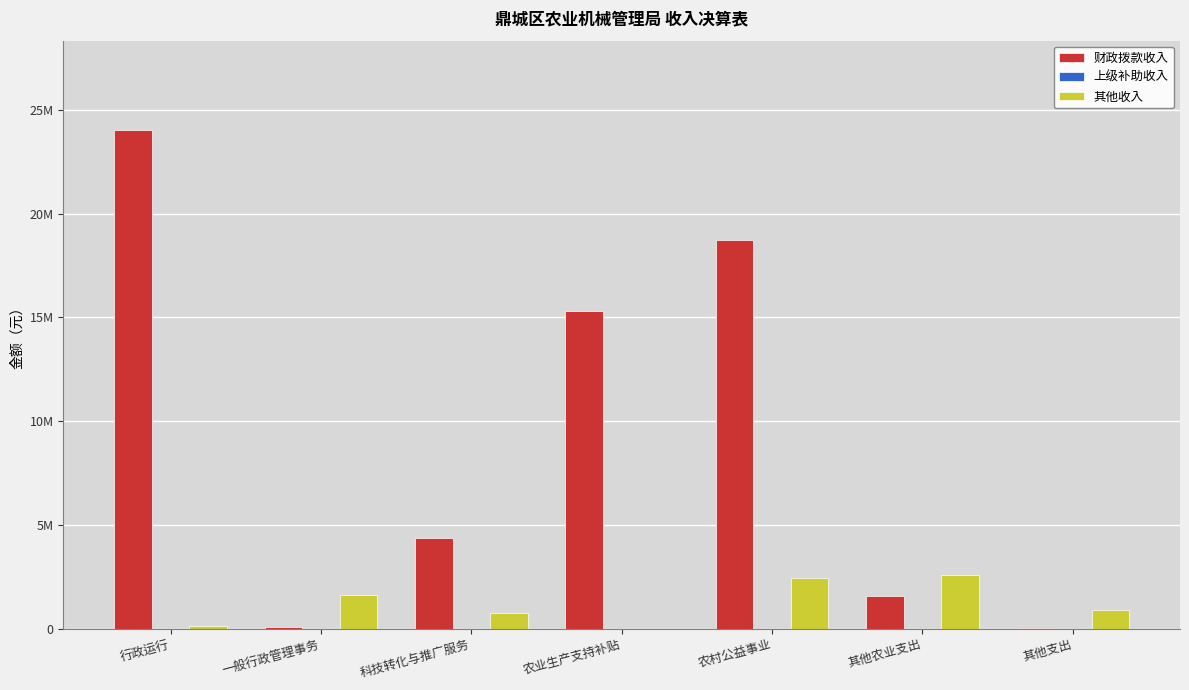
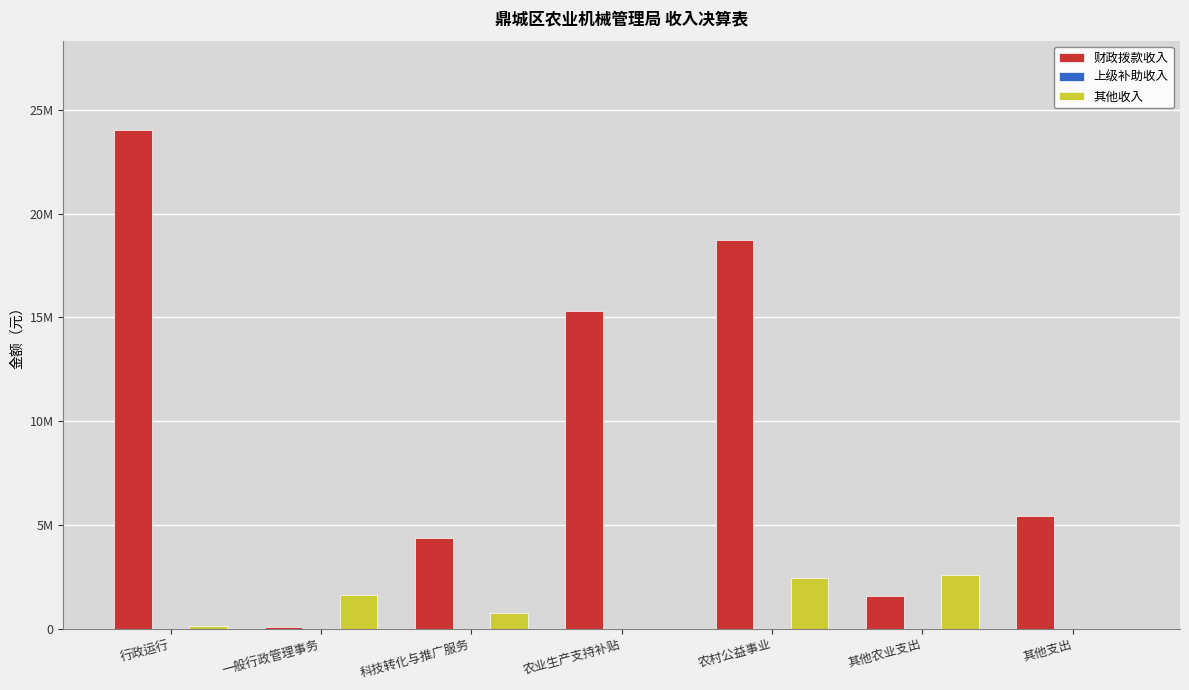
  {
    "财政拨款收入": {
      "行政运行": 24000000,
      "科技转化与推广服务": 4400000,
      "农业生产支持补贴": 15300000,
      "农村公益事业": 18700000,
      "其他农业支出": 1600000,
-     "其他支出": 0
+     "其他支出": 5400000
    },
    "上级补助收入": {
      "行政运行": 0,
      "一般行政管理事务": 0,
      "科技转化与推广服务": 0,
      "农业生产支持补贴": 0,
      "农村公益事业": 0,
      "其他农业支出": 0,
      "其他支出": 0
    },
    "其他收入": {
      "行政运行": 100000,
      "一般行政管理事务": 1600000,
      "科技转化与推广服务": 700000,
      "农业生产支持补贴": 0,
      "农村公益事业": 2500000,
      "其他农业支出": 2600000,
-     "其他支出": 900000
+     "其他支出": 0
    }
  }
